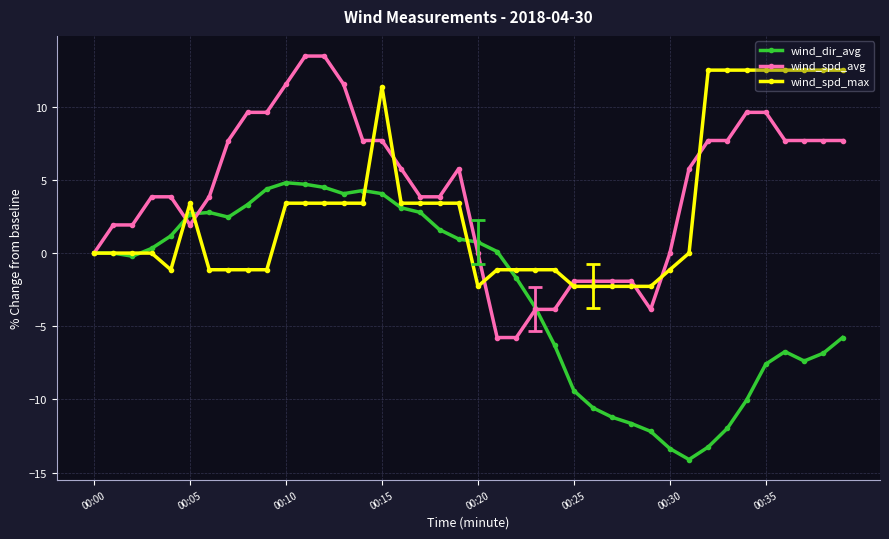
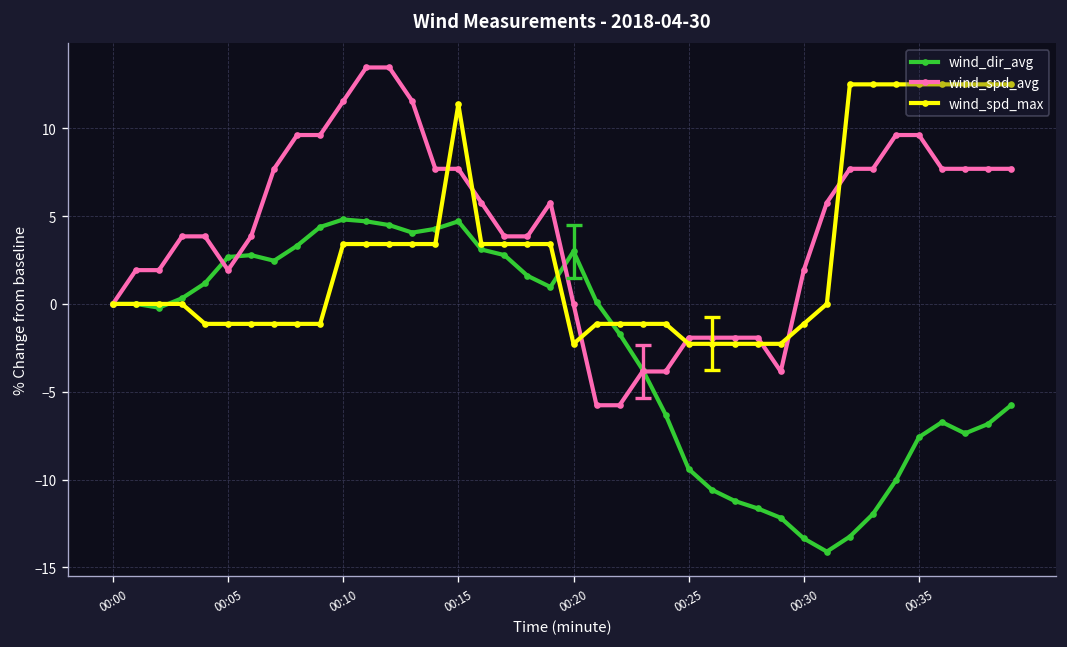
  {
    "wind_dir_avg": {
      "00:05": 2.7,
      "00:10": 4.8,
-     "00:15": 4.1,
-     "00:20": 0.7,
+     "00:15": 4.7,
+     "00:20": 3.0,
      "00:25": -9.4,
      "00:30": -13.4,
      "00:35": -7.6
    },
    "wind_spd_avg": {
      "00:05": 1.9,
      "00:10": 11.5,
      "00:15": 7.7,
      "00:20": 0.0,
      "00:25": -1.9,
-     "00:30": 0.0,
+     "00:30": 1.9,
      "00:35": 9.6
    },
    "wind_spd_max": {
-     "00:05": 3.4,
+     "00:05": -1.1,
      "00:10": 3.4,
      "00:15": 11.4,
      "00:20": -2.3,
      "00:25": -2.3,
      "00:30": -1.1
    }
  }
